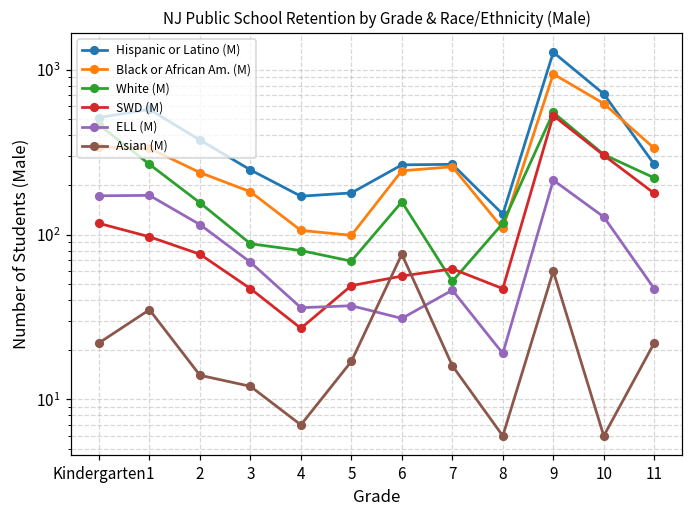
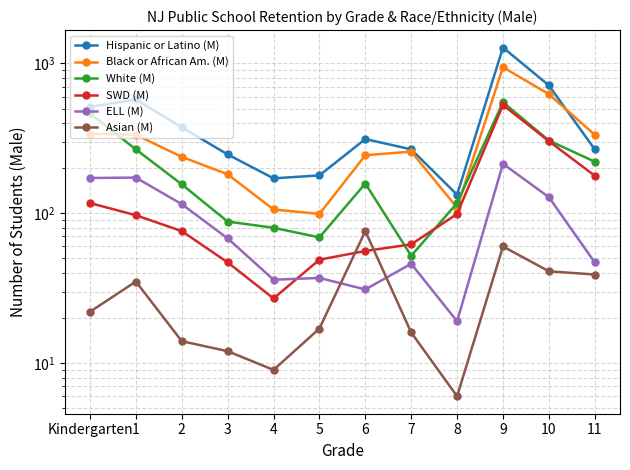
  {
    "Hispanic or Latino (M)": {
      "3": 250,
      "4": 170,
      "5": 180,
-     "6": 270,
+     "6": 310,
      "8": 130,
      "9": 1300,
      "10": 700,
      "11": 270
    },
    "Black or African Am. (M)": {
      "2": 240,
      "3": 180,
      "4": 110,
      "5": 100,
      "6": 240,
      "8": 110,
      "9": 900,
      "10": 620,
      "11": 330
    },
    "White (M)": {
      "1": 270,
      "2": 160,
      "3": 90,
      "4": 80,
      "5": 70,
      "6": 160,
      "7": 52,
      "8": 120,
      "9": 550,
      "11": 220
    },
    "SWD (M)": {
      "Kindergarten": 120,
      "1": 100,
      "2": 80,
      "3": 47,
      "4": 27,
      "5": 49,
      "6": 56,
      "7": 62,
-     "8": 47,
+     "8": 100,
      "9": 530,
      "11": 180
    },
    "ELL (M)": {
      "Kindergarten": 170,
      "1": 170,
      "2": 120,
      "3": 70,
      "4": 36,
      "5": 37,
      "6": 31,
      "7": 46,
      "8": 19,
      "9": 210,
      "10": 130,
      "11": 47
    },
    "Asian (M)": {
      "Kindergarten": 22,
      "1": 35,
      "2": 14,
      "3": 12,
-     "4": 7,
+     "4": 9,
      "5": 17,
      "6": 80,
      "7": 16,
      "8": 6,
      "9": 60,
-     "10": 6,
-     "11": 22
+     "10": 41,
+     "11": 39
    }
  }
